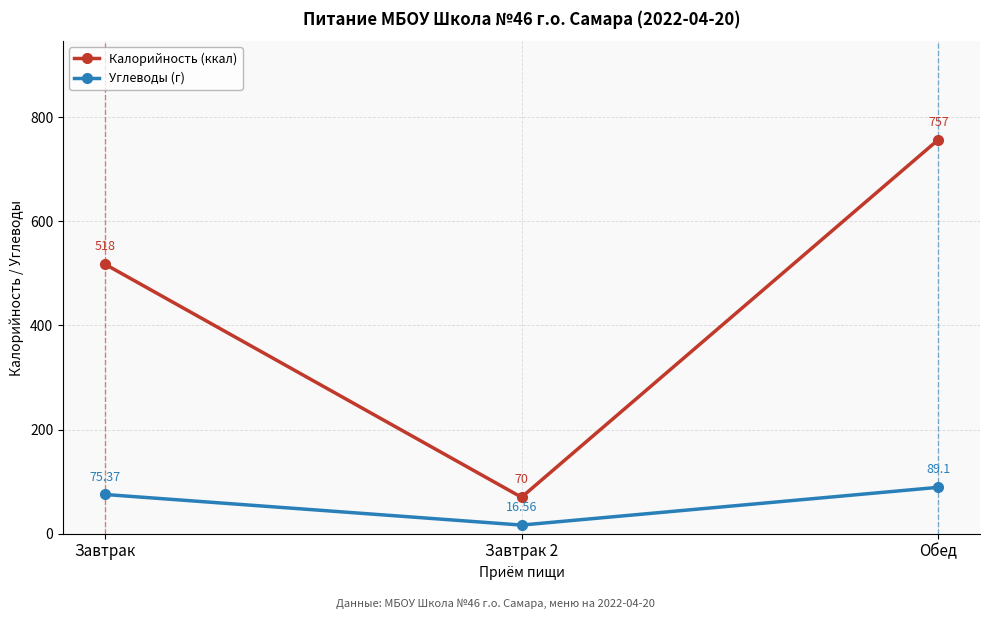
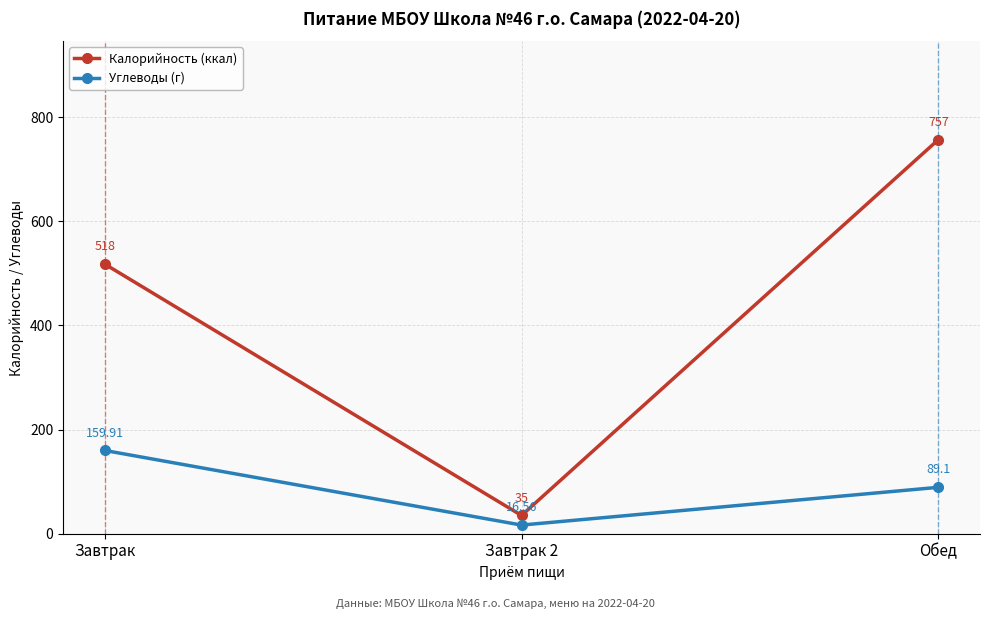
  {
    "Калорийность (ккал)": {
      "Завтрак": 518,
-     "Завтрак 2": 70,
+     "Завтрак 2": 35,
      "Обед": 757
    },
    "Углеводы (г)": {
-     "Завтрак": 75.37,
+     "Завтрак": 159.91,
      "Завтрак 2": 16.56,
      "Обед": 89.1
    }
  }
